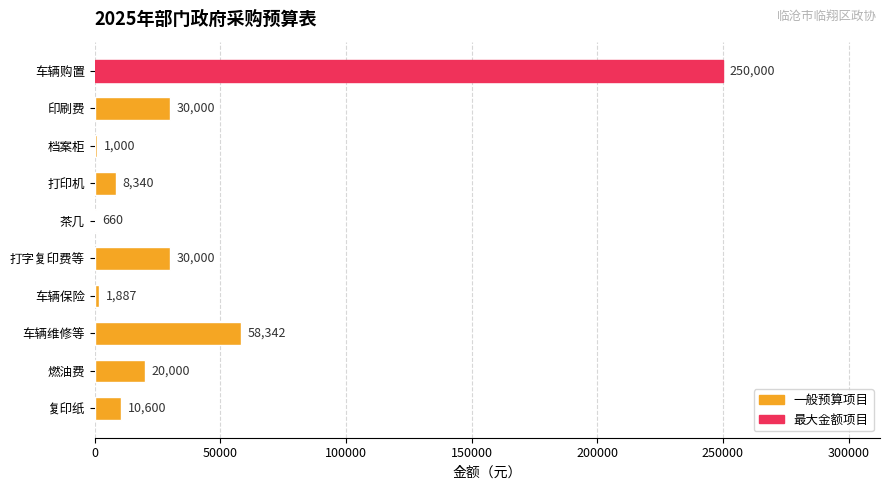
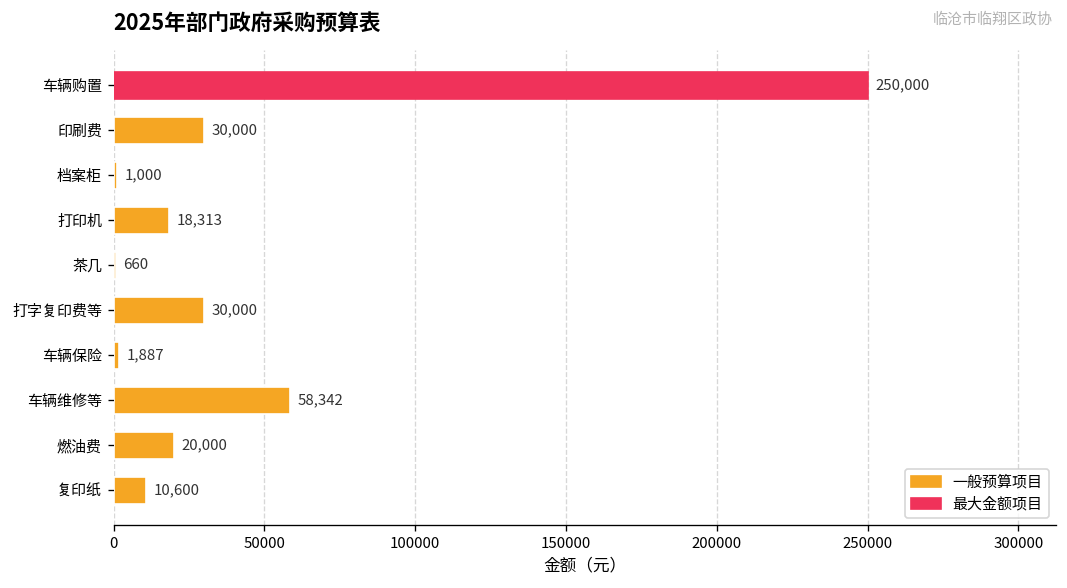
  {
    "车辆购置": "250,000",
    "印刷费": "30,000",
    "档案柜": "1,000",
-   "打印机": "8,340",
+   "打印机": "18,313",
    "茶几": "660",
    "打字复印费等": "30,000",
    "车辆保险": "1,887",
    "车辆维修等": "58,342",
    "燃油费": "20,000",
    "复印纸": "10,600"
  }
